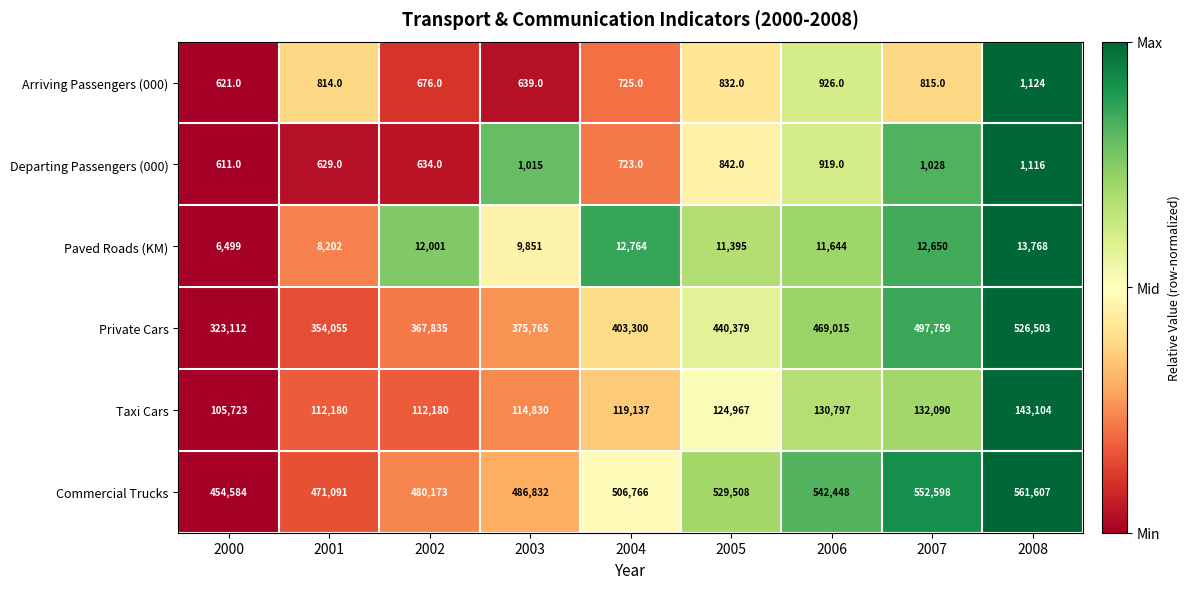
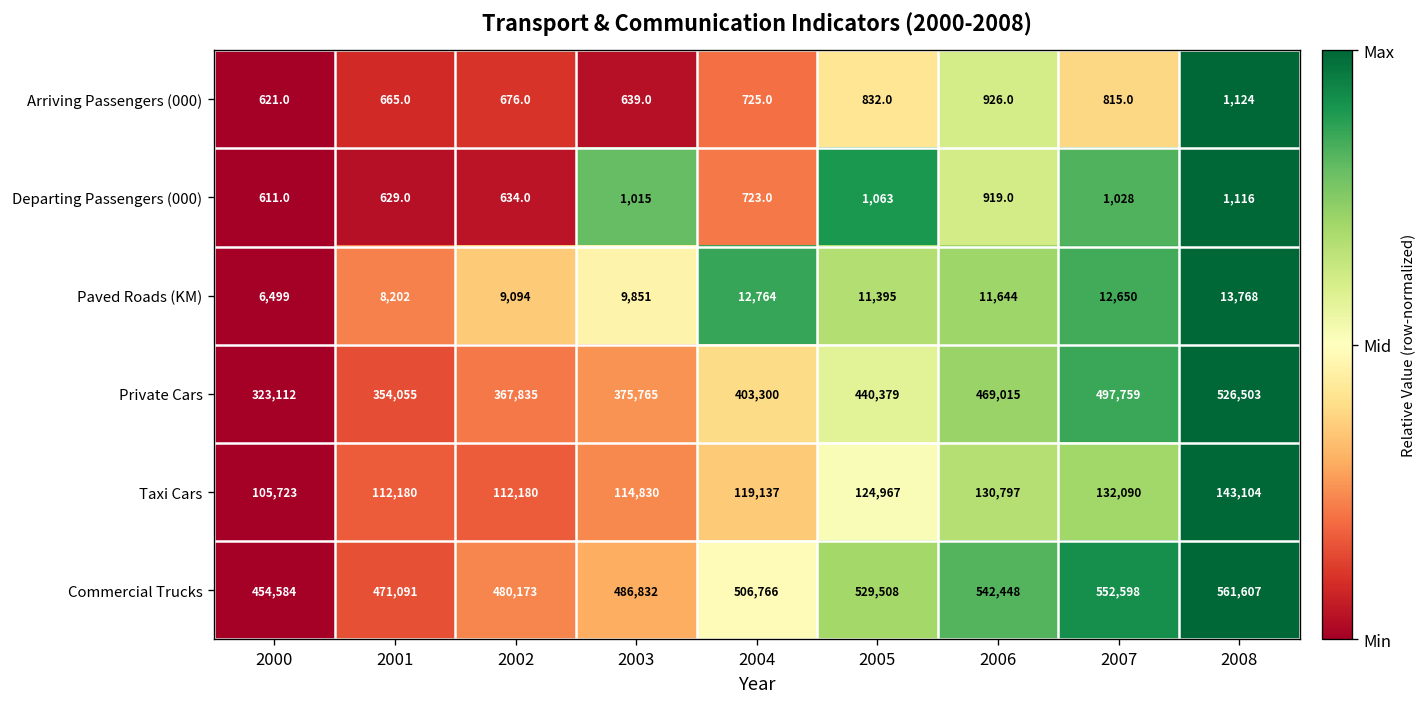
  {
    "Arriving Passengers (000)": {
      "2000": "621.0",
-     "2001": "814.0",
+     "2001": "665.0",
      "2002": "676.0",
      "2003": "639.0",
      "2004": "725.0",
      "2005": "832.0",
      "2006": "926.0",
      "2007": "815.0",
      "2008": "1,124"
    },
    "Departing Passengers (000)": {
      "2000": "611.0",
      "2001": "629.0",
      "2002": "634.0",
      "2003": "1,015",
      "2004": "723.0",
-     "2005": "842.0",
+     "2005": "1,063",
      "2006": "919.0",
      "2007": "1,028",
      "2008": "1,116"
    },
    "Paved Roads (KM)": {
      "2000": "6,499",
      "2001": "8,202",
-     "2002": "12,001",
+     "2002": "9,094",
      "2003": "9,851",
      "2004": "12,764",
      "2005": "11,395",
      "2006": "11,644",
      "2007": "12,650",
      "2008": "13,768"
    },
    "Private Cars": {
      "2000": "323,112",
      "2001": "354,055",
      "2002": "367,835",
      "2003": "375,765",
      "2004": "403,300",
      "2005": "440,379",
      "2006": "469,015",
      "2007": "497,759",
      "2008": "526,503"
    },
    "Taxi Cars": {
      "2000": "105,723",
      "2001": "112,180",
      "2002": "112,180",
      "2003": "114,830",
      "2004": "119,137",
      "2005": "124,967",
      "2006": "130,797",
      "2007": "132,090",
      "2008": "143,104"
    },
    "Commercial Trucks": {
      "2000": "454,584",
      "2001": "471,091",
      "2002": "480,173",
      "2003": "486,832",
      "2004": "506,766",
      "2005": "529,508",
      "2006": "542,448",
      "2007": "552,598",
      "2008": "561,607"
    }
  }
